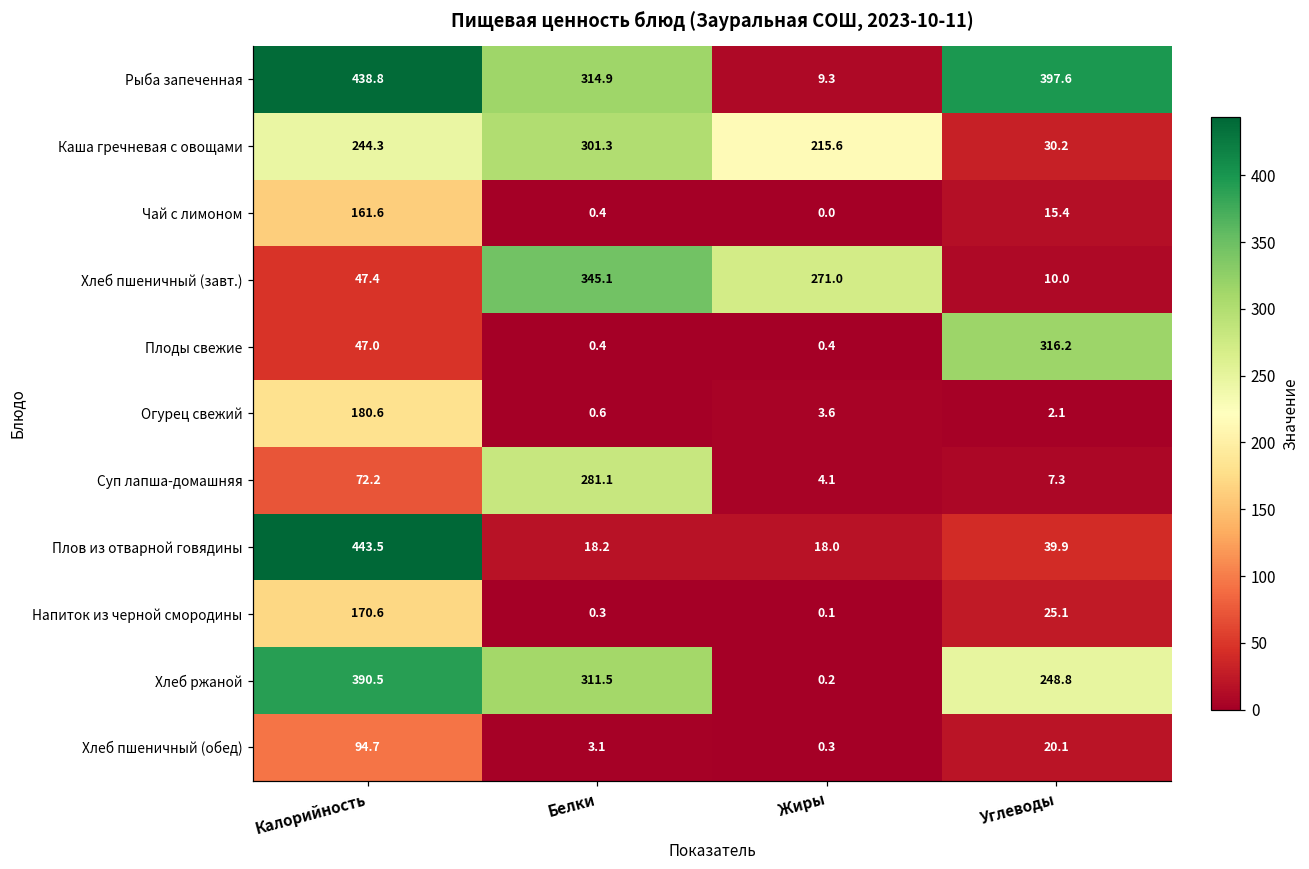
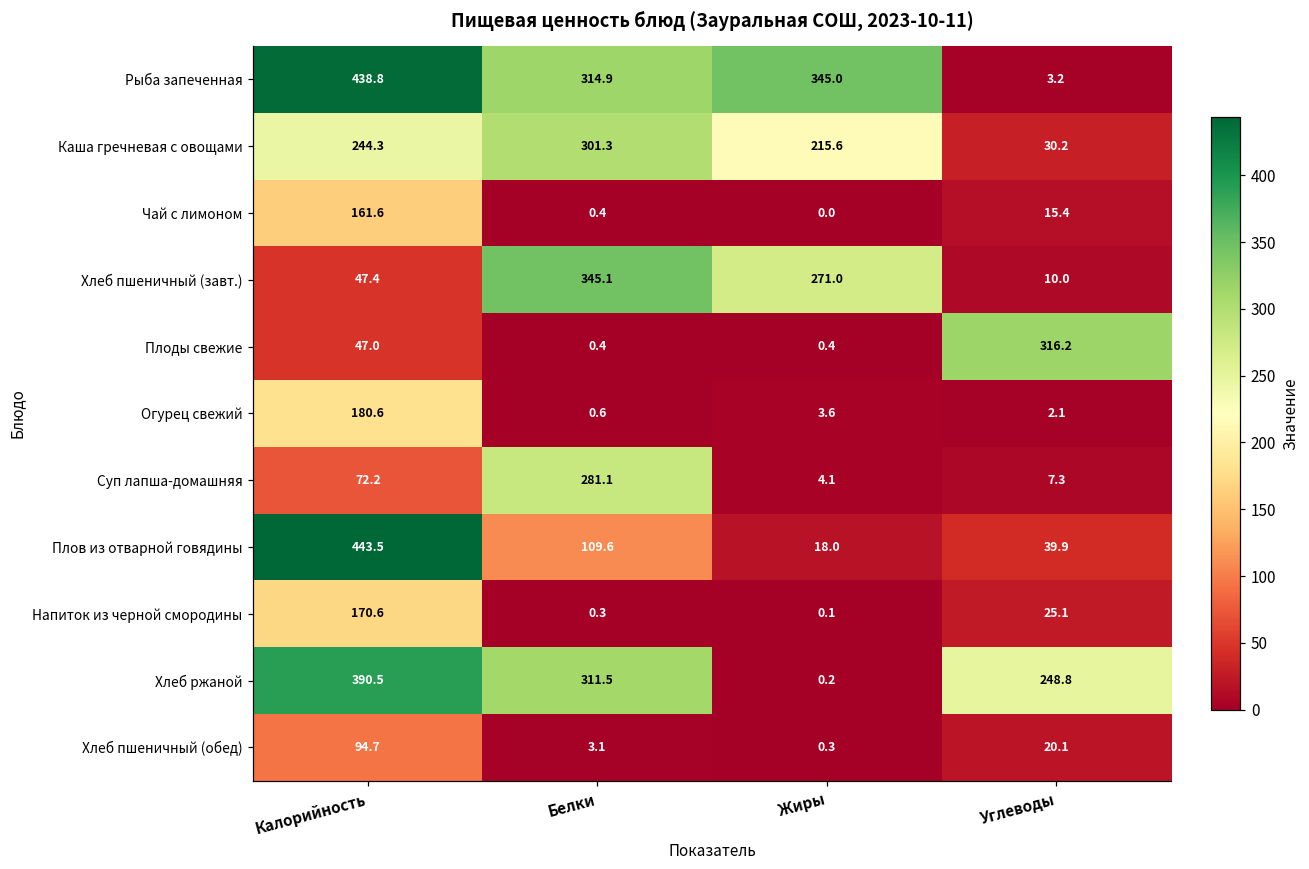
  {
    "Рыба запеченная": {
      "Калорийность": 438.8,
      "Белки": 314.9,
-     "Жиры": 9.3,
-     "Углеводы": 397.6
+     "Жиры": 345.0,
+     "Углеводы": 3.2
    },
    "Каша гречневая с овощами": {
      "Калорийность": 244.3,
      "Белки": 301.3,
      "Жиры": 215.6,
      "Углеводы": 30.2
    },
    "Чай с лимоном": {
      "Калорийность": 161.6,
      "Белки": 0.4,
      "Жиры": 0.0,
      "Углеводы": 15.4
    },
    "Хлеб пшеничный (завт.)": {
      "Калорийность": 47.4,
      "Белки": 345.1,
      "Жиры": 271.0,
      "Углеводы": 10.0
    },
    "Плоды свежие": {
      "Калорийность": 47.0,
      "Белки": 0.4,
      "Жиры": 0.4,
      "Углеводы": 316.2
    },
    "Огурец свежий": {
      "Калорийность": 180.6,
      "Белки": 0.6,
      "Жиры": 3.6,
      "Углеводы": 2.1
    },
    "Суп лапша-домашняя": {
      "Калорийность": 72.2,
      "Белки": 281.1,
      "Жиры": 4.1,
      "Углеводы": 7.3
    },
    "Плов из отварной говядины": {
      "Калорийность": 443.5,
-     "Белки": 18.2,
+     "Белки": 109.6,
      "Жиры": 18.0,
      "Углеводы": 39.9
    },
    "Напиток из черной смородины": {
      "Калорийность": 170.6,
      "Белки": 0.3,
      "Жиры": 0.1,
      "Углеводы": 25.1
    },
    "Хлеб ржаной": {
      "Калорийность": 390.5,
      "Белки": 311.5,
      "Жиры": 0.2,
      "Углеводы": 248.8
    },
    "Хлеб пшеничный (обед)": {
      "Калорийность": 94.7,
      "Белки": 3.1,
      "Жиры": 0.3,
      "Углеводы": 20.1
    }
  }
